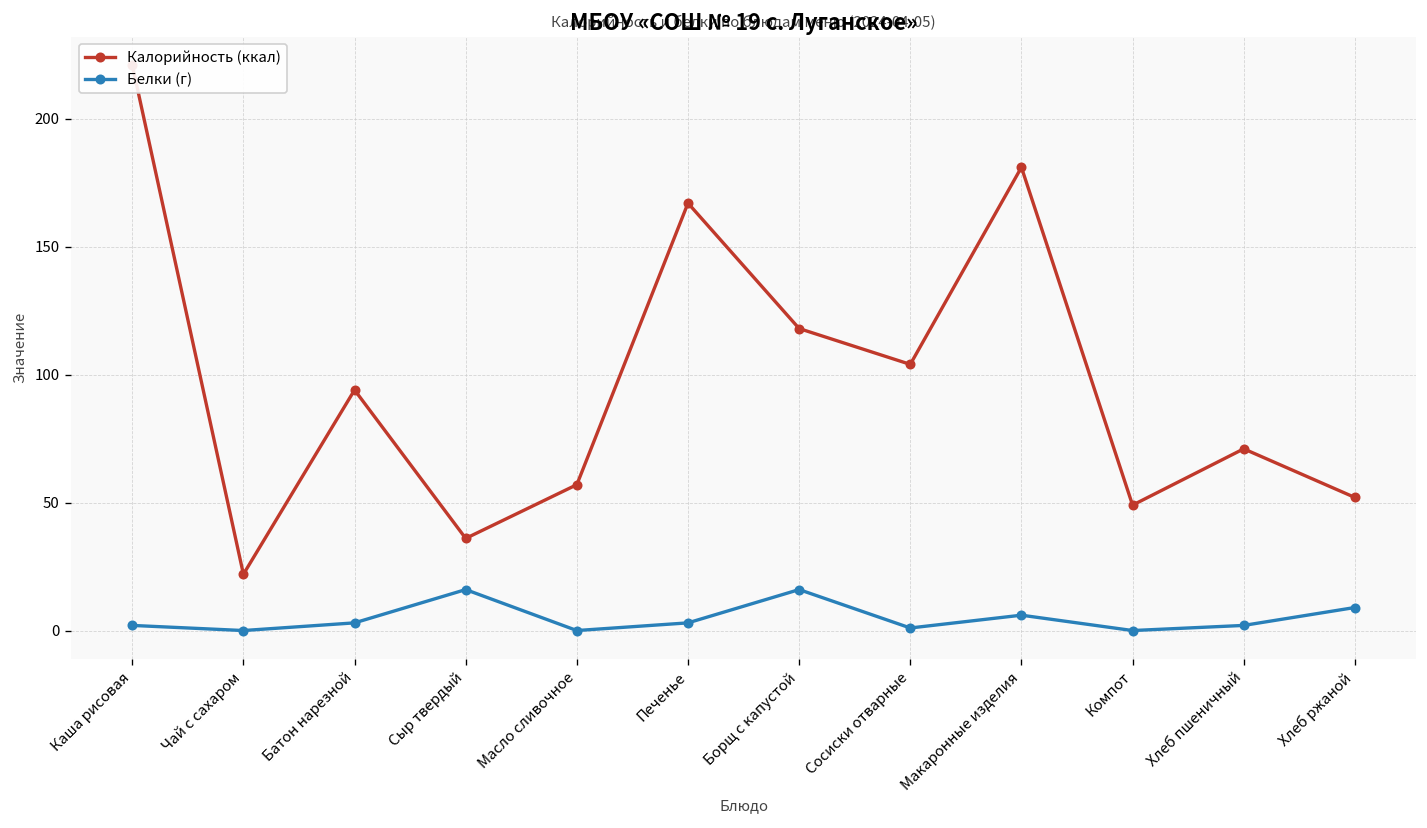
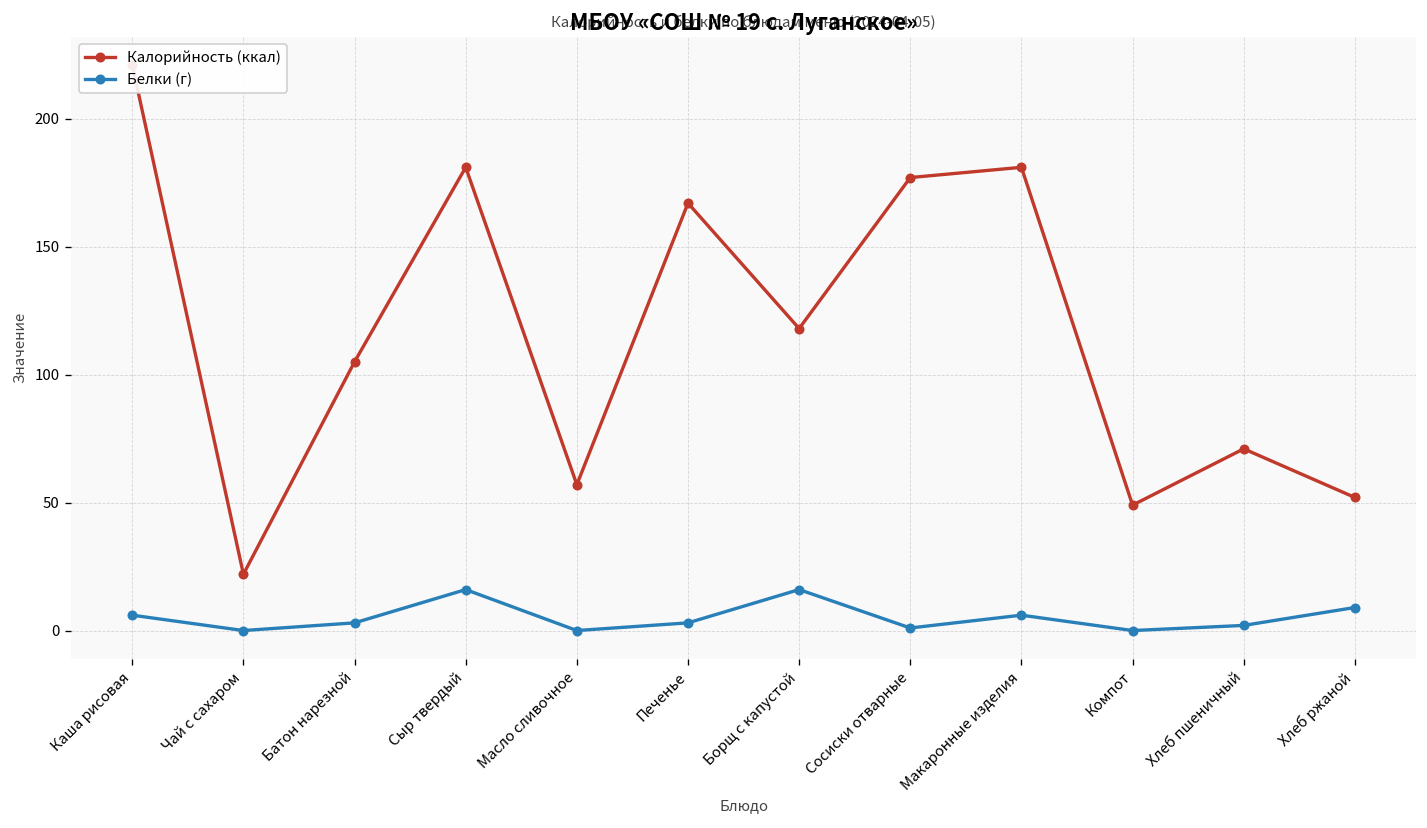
  {
    "Калорийность (ккал)": {
      "Чай с сахаром": 22,
-     "Батон нарезной": 94,
-     "Сыр твердый": 36,
+     "Батон нарезной": 105,
+     "Сыр твердый": 181,
      "Масло сливочное": 57,
      "Печенье": 167,
      "Борщ с капустой": 118,
-     "Сосиски отварные": 104,
+     "Сосиски отварные": 177,
      "Макаронные изделия": 181,
      "Компот": 49,
      "Хлеб пшеничный": 71,
      "Хлеб ржаной": 52
    },
    "Белки (г)": {
-     "Каша рисовая": 2,
+     "Каша рисовая": 6,
      "Чай с сахаром": 0,
      "Батон нарезной": 3,
      "Сыр твердый": 16,
      "Масло сливочное": 0,
      "Печенье": 3,
      "Борщ с капустой": 16,
      "Сосиски отварные": 1,
      "Макаронные изделия": 6,
      "Компот": 0,
      "Хлеб пшеничный": 2,
      "Хлеб ржаной": 9
    }
  }
